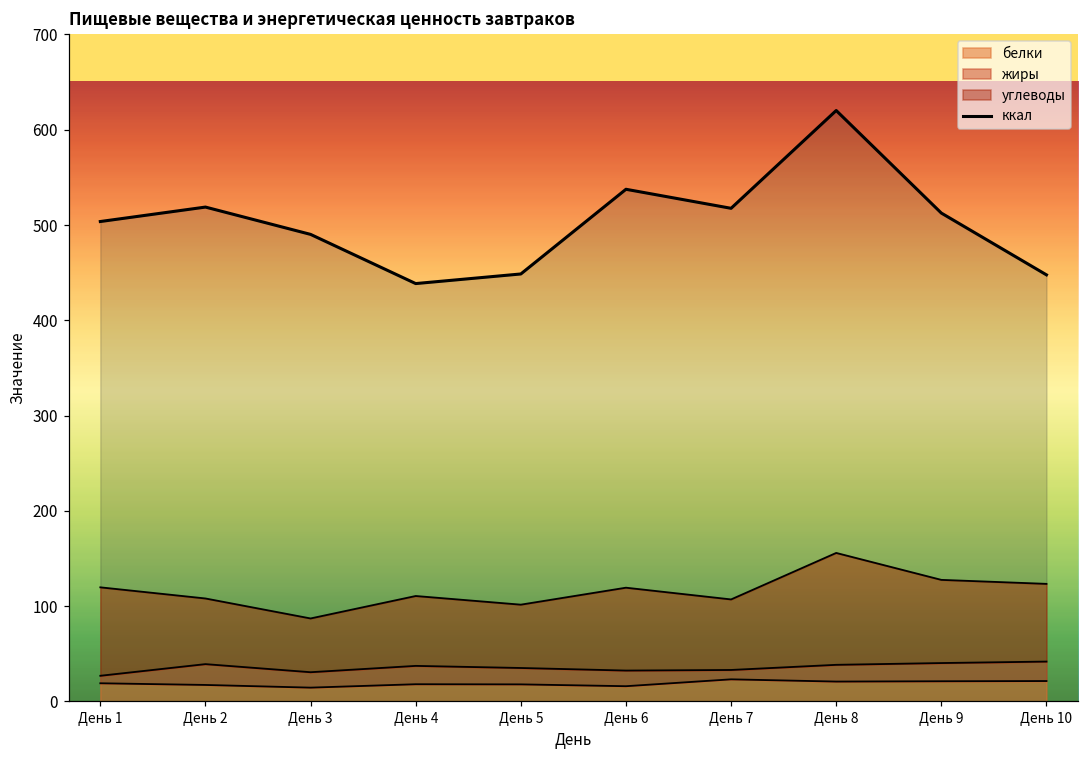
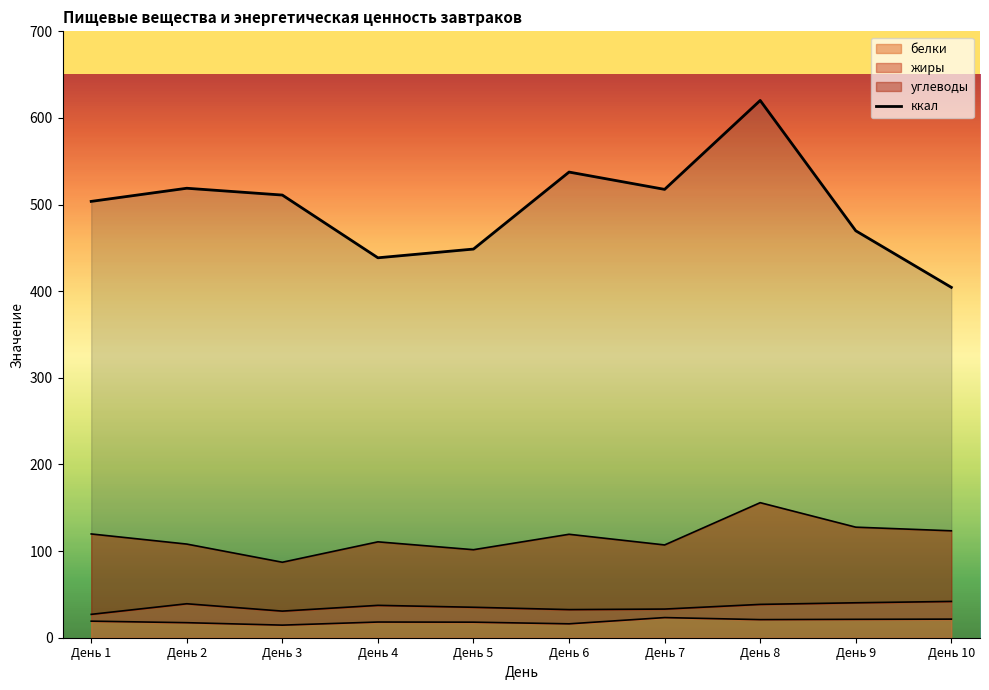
  {
    "ккал": {
      "День 1": 500,
      "День 2": 520,
-     "День 3": 490,
+     "День 3": 510,
      "День 4": 440,
      "День 5": 450,
      "День 6": 540,
      "День 7": 520,
      "День 8": 620,
-     "День 9": 510,
-     "День 10": 450
+     "День 9": 470,
+     "День 10": 400
    }
  }
